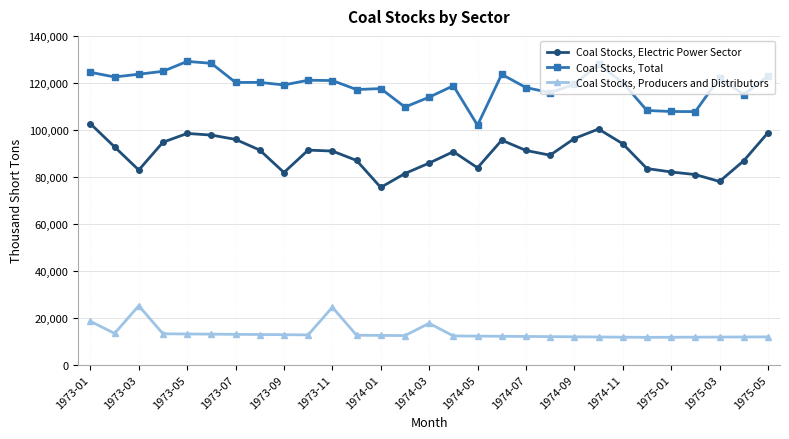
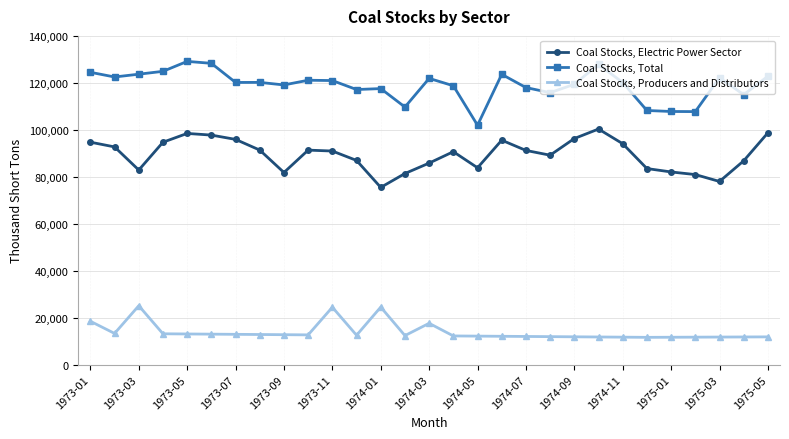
  {
    "Coal Stocks, Electric Power Sector": {
-     "1973-01": "103,000",
+     "1973-01": "95,000",
      "1973-03": "83,000",
      "1973-05": "98,000",
      "1973-07": "96,000",
      "1973-09": "82,000",
      "1973-11": "91,000",
      "1974-01": "75,000",
      "1974-03": "86,000",
      "1974-05": "84,000",
      "1974-07": "91,000",
      "1974-09": "96,000",
      "1974-11": "94,000",
      "1975-01": "82,000",
      "1975-03": "78,000",
      "1975-05": "99,000"
    },
    "Coal Stocks, Total": {
      "1973-01": "124,000",
      "1973-03": "124,000",
      "1973-05": "129,000",
      "1973-07": "120,000",
      "1973-09": "119,000",
      "1973-11": "121,000",
      "1974-01": "118,000",
-     "1974-03": "114,000",
+     "1974-03": "122,000",
      "1974-05": "102,000",
      "1974-07": "118,000",
      "1975-01": "108,000"
    },
    "Coal Stocks, Producers and Distributors": {
      "1973-01": "18,000",
      "1973-03": "25,000",
      "1973-05": "13,000",
      "1973-07": "13,000",
      "1973-09": "13,000",
      "1973-11": "24,000",
-     "1974-01": "12,000",
+     "1974-01": "25,000",
      "1974-03": "18,000",
      "1974-05": "12,000",
      "1974-07": "12,000",
      "1974-09": "12,000",
      "1974-11": "12,000",
      "1975-01": "12,000",
      "1975-03": "12,000",
      "1975-05": "12,000"
    }
  }
